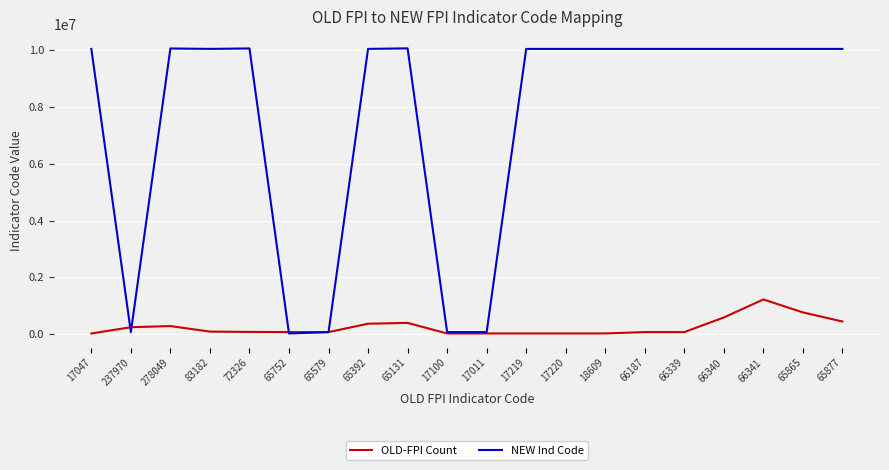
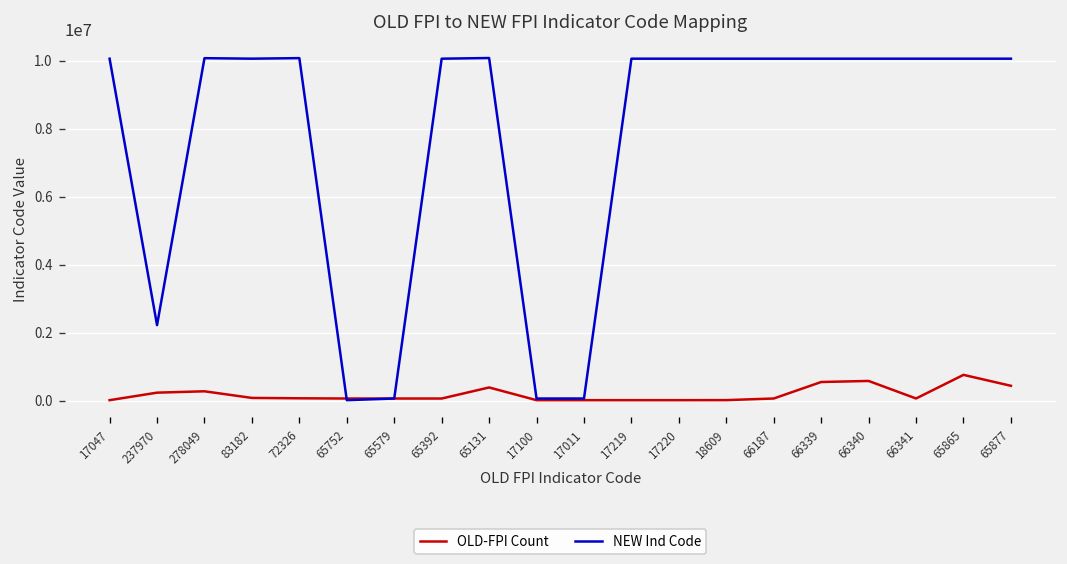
  {
    "OLD-FPI Count": {
      "17047": 0,
      "237970": 200000,
      "278049": 300000,
      "83182": 100000,
      "72326": 100000,
-     "65392": 400000,
+     "65392": 100000,
      "65131": 400000,
      "17219": 0,
      "17220": 0,
      "18609": 0,
      "66187": 100000,
-     "66339": 100000,
+     "66339": 600000,
      "66340": 600000,
-     "66341": 1200000,
+     "66341": 100000,
      "65865": 800000,
      "65877": 400000
    },
    "NEW Ind Code": {
      "17047": 10100000,
-     "237970": 100000,
+     "237970": 2200000,
      "278049": 10100000,
      "83182": 10100000,
      "72326": 10100000,
      "65392": 10100000,
      "65131": 10100000,
      "17219": 10100000,
      "17220": 10100000,
      "18609": 10100000,
      "66187": 10100000,
      "66339": 10100000,
      "66340": 10100000,
      "66341": 10100000,
      "65865": 10100000,
      "65877": 10100000
    }
  }
